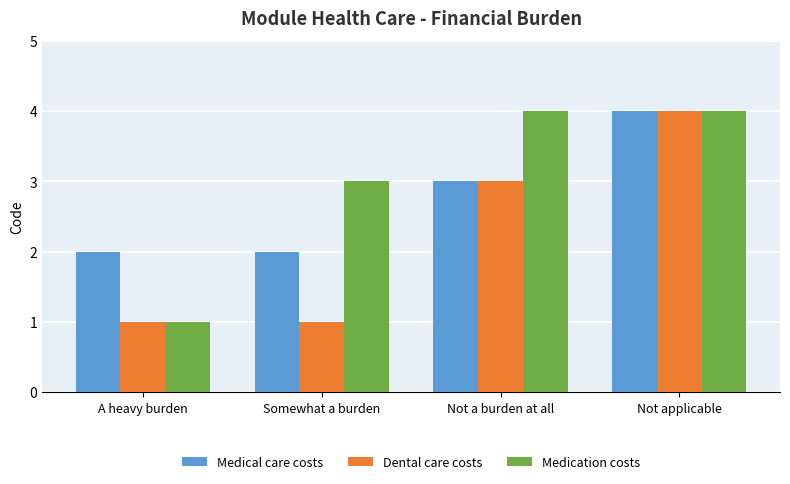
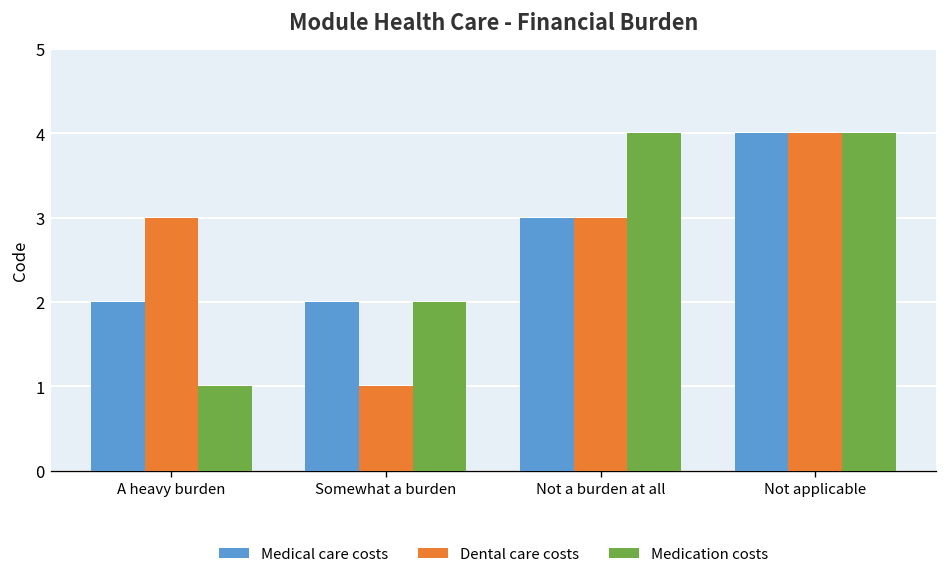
  {
    "Medical care costs": {
      "A heavy burden": 2,
      "Somewhat a burden": 2,
      "Not a burden at all": 3,
      "Not applicable": 4
    },
    "Dental care costs": {
-     "A heavy burden": 1,
+     "A heavy burden": 3,
      "Somewhat a burden": 1,
      "Not a burden at all": 3,
      "Not applicable": 4
    },
    "Medication costs": {
      "A heavy burden": 1,
-     "Somewhat a burden": 3,
+     "Somewhat a burden": 2,
      "Not a burden at all": 4,
      "Not applicable": 4
    }
  }
